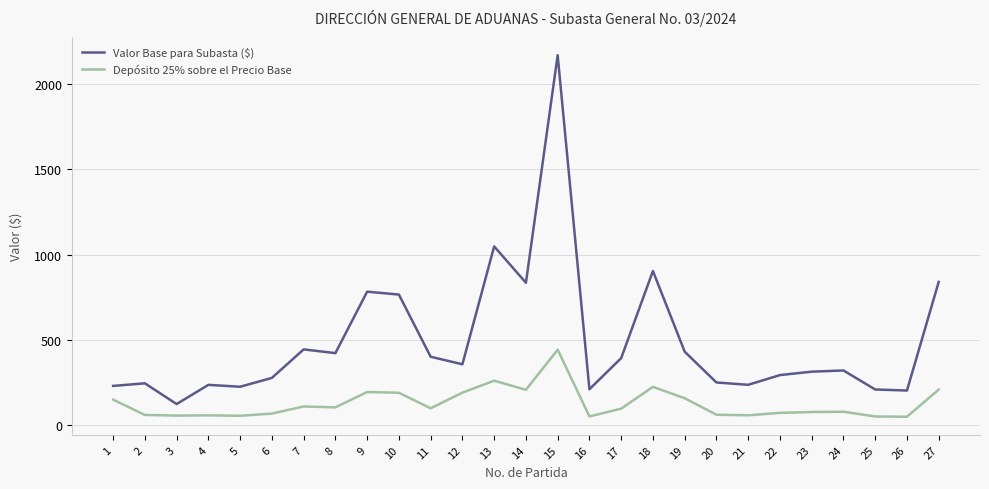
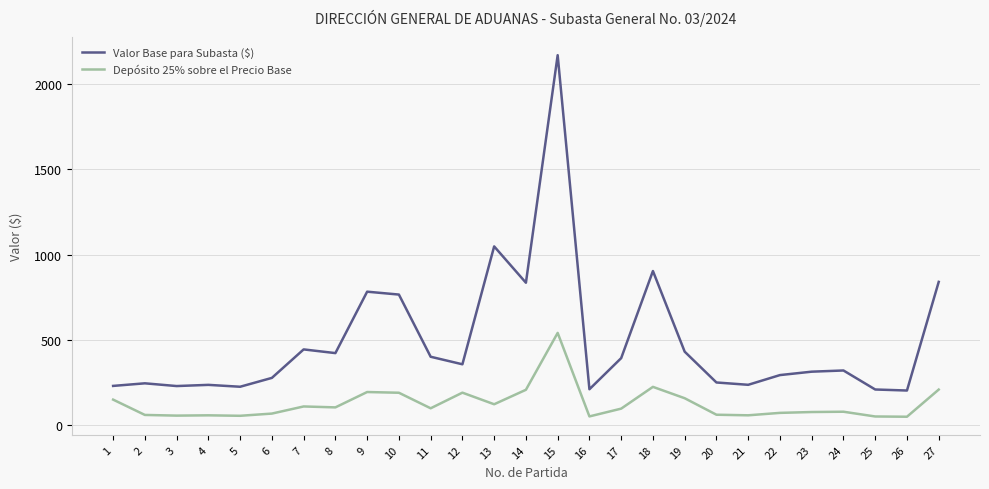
  {
    "Valor Base para Subasta ($)": {
      "1": 230,
      "2": 250,
-     "3": 130,
+     "3": 230,
      "4": 240,
      "5": 230,
      "6": 280,
      "7": 450,
      "8": 420,
      "9": 780,
      "10": 770,
      "11": 400,
      "12": 360,
      "13": 1050,
      "14": 840,
      "15": 2170,
      "16": 210,
      "17": 390,
      "18": 900,
      "19": 430,
      "20": 250,
      "21": 240,
      "22": 300,
      "23": 320,
      "24": 320,
      "25": 210,
      "26": 200,
      "27": 840
    },
    "Depósito 25% sobre el Precio Base": {
      "1": 150,
      "2": 60,
      "3": 60,
      "4": 60,
      "5": 60,
      "6": 70,
      "7": 110,
      "8": 110,
      "9": 200,
      "10": 190,
      "11": 100,
      "12": 190,
-     "13": 260,
+     "13": 120,
      "14": 210,
-     "15": 440,
+     "15": 540,
      "16": 50,
      "17": 100,
      "18": 230,
      "19": 160,
      "20": 60,
      "21": 60,
      "22": 70,
      "23": 80,
      "24": 80,
      "25": 50,
      "26": 50,
      "27": 210
    }
  }
